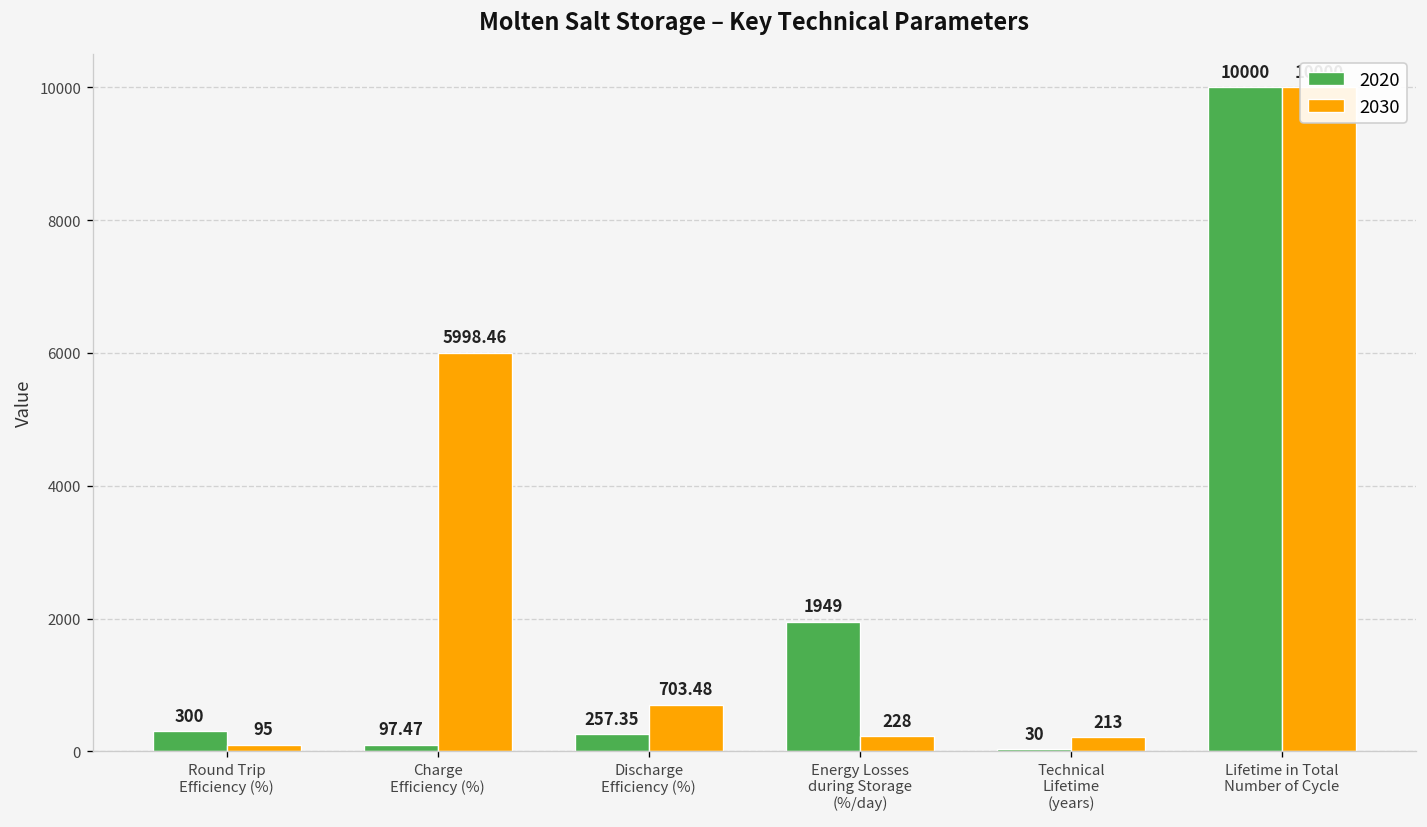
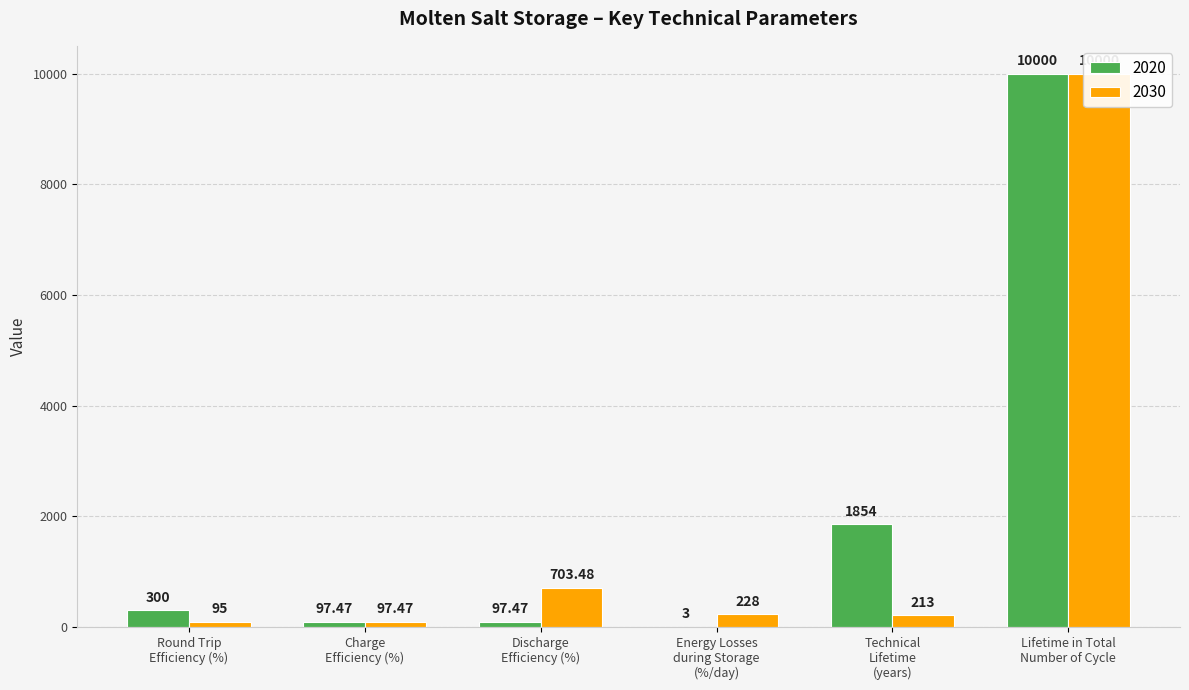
  {
    "2020": {
      "Round Trip Efficiency (%)": 300,
      "Charge Efficiency (%)": 97.47,
-     "Discharge Efficiency (%)": 257.35,
-     "Energy Losses during Storage (%/day)": 1949,
-     "Technical Lifetime (years)": 30,
+     "Discharge Efficiency (%)": 97.47,
+     "Energy Losses during Storage (%/day)": 3,
+     "Technical Lifetime (years)": 1854,
      "Lifetime in Total Number of Cycle": 10000
    },
    "2030": {
      "Round Trip Efficiency (%)": 95,
-     "Charge Efficiency (%)": 5998.46,
+     "Charge Efficiency (%)": 97.47,
      "Discharge Efficiency (%)": 703.48,
      "Energy Losses during Storage (%/day)": 228,
      "Technical Lifetime (years)": 213
    }
  }
